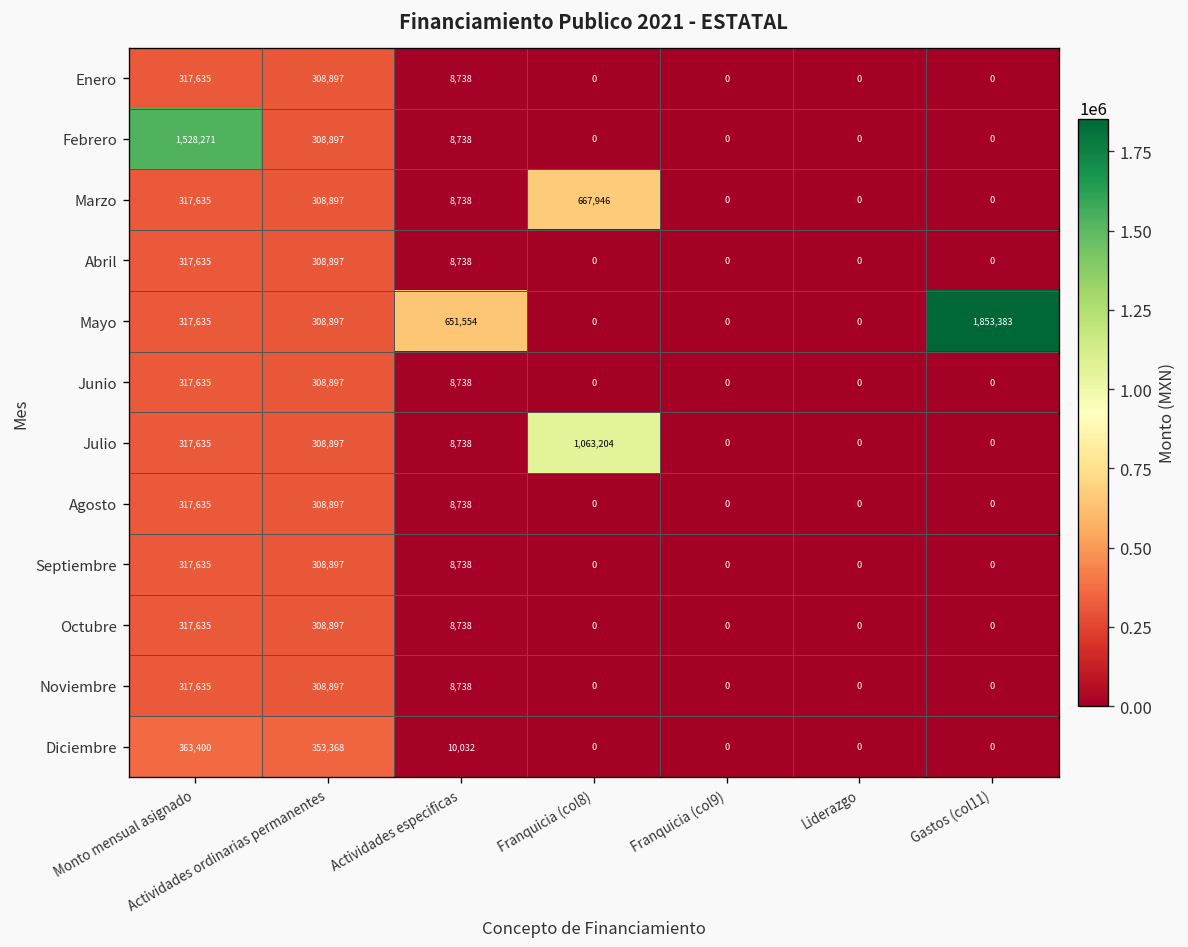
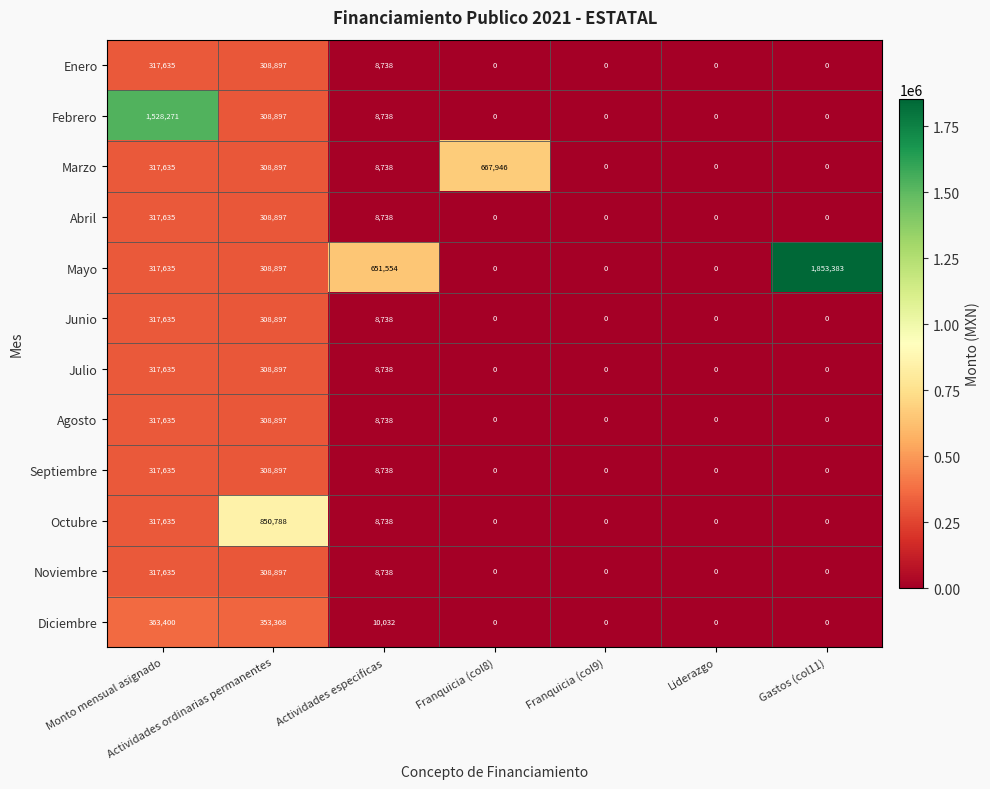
  {
    "Enero": {
      "Monto mensual asignado": "317,635",
      "Actividades ordinarias permanentes": "308,897",
      "Actividades especificas": "8,738",
      "Franquicia (col8)": "0",
      "Franquicia (col9)": "0",
      "Liderazgo": "0",
      "Gastos (col11)": "0"
    },
    "Febrero": {
      "Monto mensual asignado": "1,528,271",
      "Actividades ordinarias permanentes": "308,897",
      "Actividades especificas": "8,738",
      "Franquicia (col8)": "0",
      "Franquicia (col9)": "0",
      "Liderazgo": "0",
      "Gastos (col11)": "0"
    },
    "Marzo": {
      "Monto mensual asignado": "317,635",
      "Actividades ordinarias permanentes": "308,897",
      "Actividades especificas": "8,738",
      "Franquicia (col8)": "667,946",
      "Franquicia (col9)": "0",
      "Liderazgo": "0",
      "Gastos (col11)": "0"
    },
    "Abril": {
      "Monto mensual asignado": "317,635",
      "Actividades ordinarias permanentes": "308,897",
      "Actividades especificas": "8,738",
      "Franquicia (col8)": "0",
      "Franquicia (col9)": "0",
      "Liderazgo": "0",
      "Gastos (col11)": "0"
    },
    "Mayo": {
      "Monto mensual asignado": "317,635",
      "Actividades ordinarias permanentes": "308,897",
      "Actividades especificas": "651,554",
      "Franquicia (col8)": "0",
      "Franquicia (col9)": "0",
      "Liderazgo": "0",
      "Gastos (col11)": "1,853,383"
    },
    "Junio": {
      "Monto mensual asignado": "317,635",
      "Actividades ordinarias permanentes": "308,897",
      "Actividades especificas": "8,738",
      "Franquicia (col8)": "0",
      "Franquicia (col9)": "0",
      "Liderazgo": "0",
      "Gastos (col11)": "0"
    },
    "Julio": {
      "Monto mensual asignado": "317,635",
      "Actividades ordinarias permanentes": "308,897",
      "Actividades especificas": "8,738",
-     "Franquicia (col8)": "1,063,204",
+     "Franquicia (col8)": "0",
      "Franquicia (col9)": "0",
      "Liderazgo": "0",
      "Gastos (col11)": "0"
    },
    "Agosto": {
      "Monto mensual asignado": "317,635",
      "Actividades ordinarias permanentes": "308,897",
      "Actividades especificas": "8,738",
      "Franquicia (col8)": "0",
      "Franquicia (col9)": "0",
      "Liderazgo": "0",
      "Gastos (col11)": "0"
    },
    "Septiembre": {
      "Monto mensual asignado": "317,635",
      "Actividades ordinarias permanentes": "308,897",
      "Actividades especificas": "8,738",
      "Franquicia (col8)": "0",
      "Franquicia (col9)": "0",
      "Liderazgo": "0",
      "Gastos (col11)": "0"
    },
    "Octubre": {
      "Monto mensual asignado": "317,635",
-     "Actividades ordinarias permanentes": "308,897",
+     "Actividades ordinarias permanentes": "850,788",
      "Actividades especificas": "8,738",
      "Franquicia (col8)": "0",
      "Franquicia (col9)": "0",
      "Liderazgo": "0",
      "Gastos (col11)": "0"
    },
    "Noviembre": {
      "Monto mensual asignado": "317,635",
      "Actividades ordinarias permanentes": "308,897",
      "Actividades especificas": "8,738",
      "Franquicia (col8)": "0",
      "Franquicia (col9)": "0",
      "Liderazgo": "0",
      "Gastos (col11)": "0"
    },
    "Diciembre": {
      "Monto mensual asignado": "363,400",
      "Actividades ordinarias permanentes": "353,368",
      "Actividades especificas": "10,032",
      "Franquicia (col8)": "0",
      "Franquicia (col9)": "0",
      "Liderazgo": "0",
      "Gastos (col11)": "0"
    }
  }
